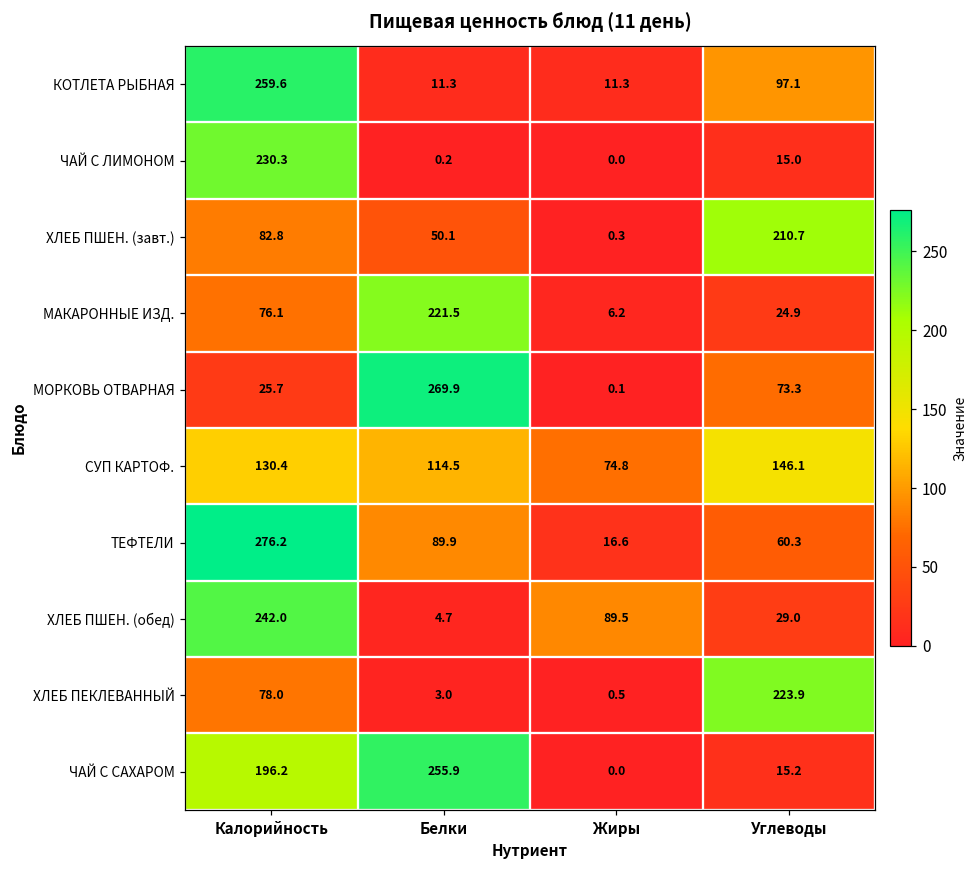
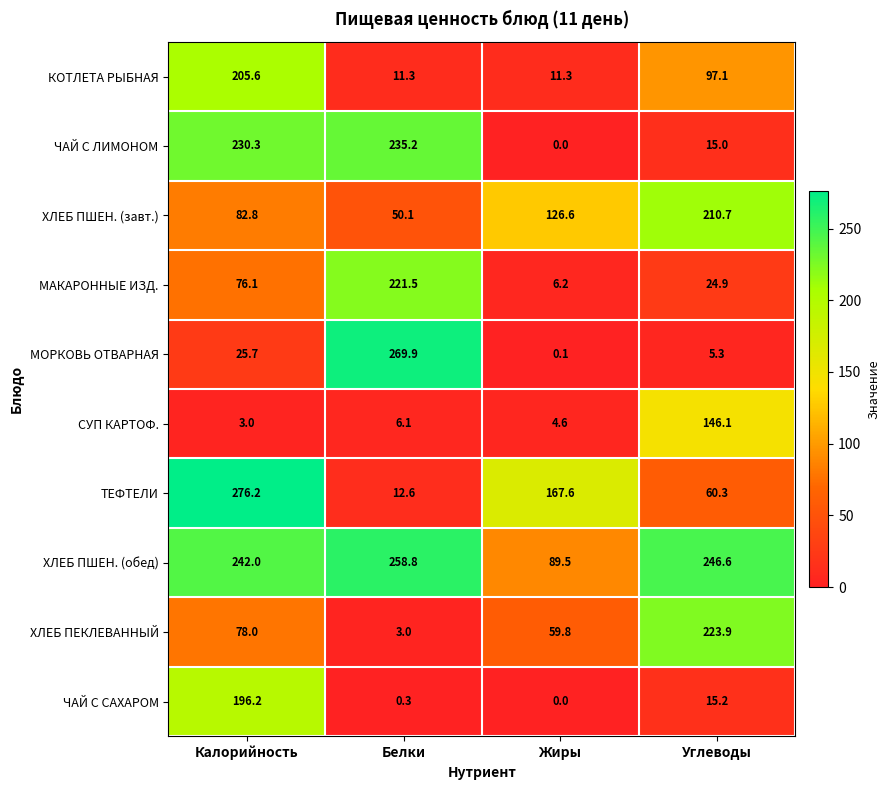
  {
    "КОТЛЕТА РЫБНАЯ": {
-     "Калорийность": 259.6,
+     "Калорийность": 205.6,
      "Белки": 11.3,
      "Жиры": 11.3,
      "Углеводы": 97.1
    },
    "ЧАЙ С ЛИМОНОМ": {
      "Калорийность": 230.3,
-     "Белки": 0.2,
+     "Белки": 235.2,
      "Жиры": 0.0,
      "Углеводы": 15.0
    },
    "ХЛЕБ ПШЕН. (завт.)": {
      "Калорийность": 82.8,
      "Белки": 50.1,
-     "Жиры": 0.3,
+     "Жиры": 126.6,
      "Углеводы": 210.7
    },
    "МАКАРОННЫЕ ИЗД.": {
      "Калорийность": 76.1,
      "Белки": 221.5,
      "Жиры": 6.2,
      "Углеводы": 24.9
    },
    "МОРКОВЬ ОТВАРНАЯ": {
      "Калорийность": 25.7,
      "Белки": 269.9,
      "Жиры": 0.1,
-     "Углеводы": 73.3
+     "Углеводы": 5.3
    },
    "СУП КАРТОФ.": {
-     "Калорийность": 130.4,
-     "Белки": 114.5,
-     "Жиры": 74.8,
+     "Калорийность": 3.0,
+     "Белки": 6.1,
+     "Жиры": 4.6,
      "Углеводы": 146.1
    },
    "ТЕФТЕЛИ": {
      "Калорийность": 276.2,
-     "Белки": 89.9,
-     "Жиры": 16.6,
+     "Белки": 12.6,
+     "Жиры": 167.6,
      "Углеводы": 60.3
    },
    "ХЛЕБ ПШЕН. (обед)": {
      "Калорийность": 242.0,
-     "Белки": 4.7,
+     "Белки": 258.8,
      "Жиры": 89.5,
-     "Углеводы": 29.0
+     "Углеводы": 246.6
    },
    "ХЛЕБ ПЕКЛЕВАННЫЙ": {
      "Калорийность": 78.0,
      "Белки": 3.0,
-     "Жиры": 0.5,
+     "Жиры": 59.8,
      "Углеводы": 223.9
    },
    "ЧАЙ С САХАРОМ": {
      "Калорийность": 196.2,
-     "Белки": 255.9,
+     "Белки": 0.3,
      "Жиры": 0.0,
      "Углеводы": 15.2
    }
  }
